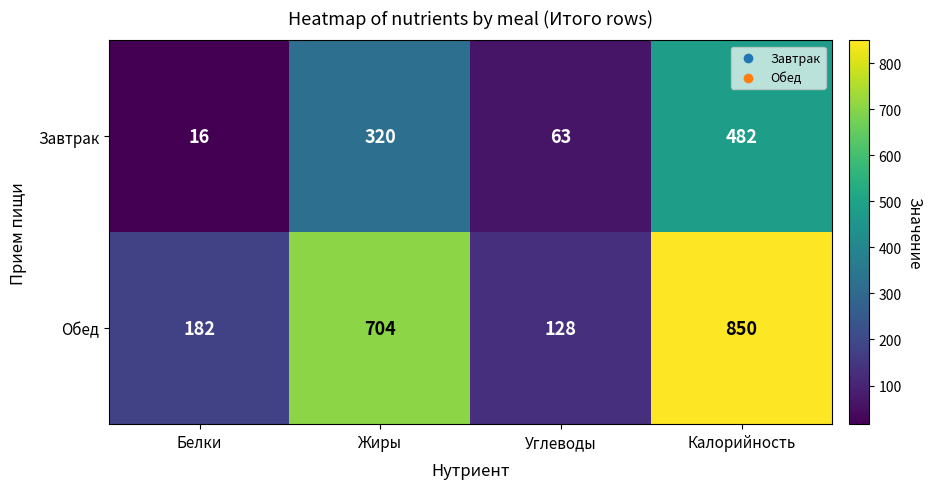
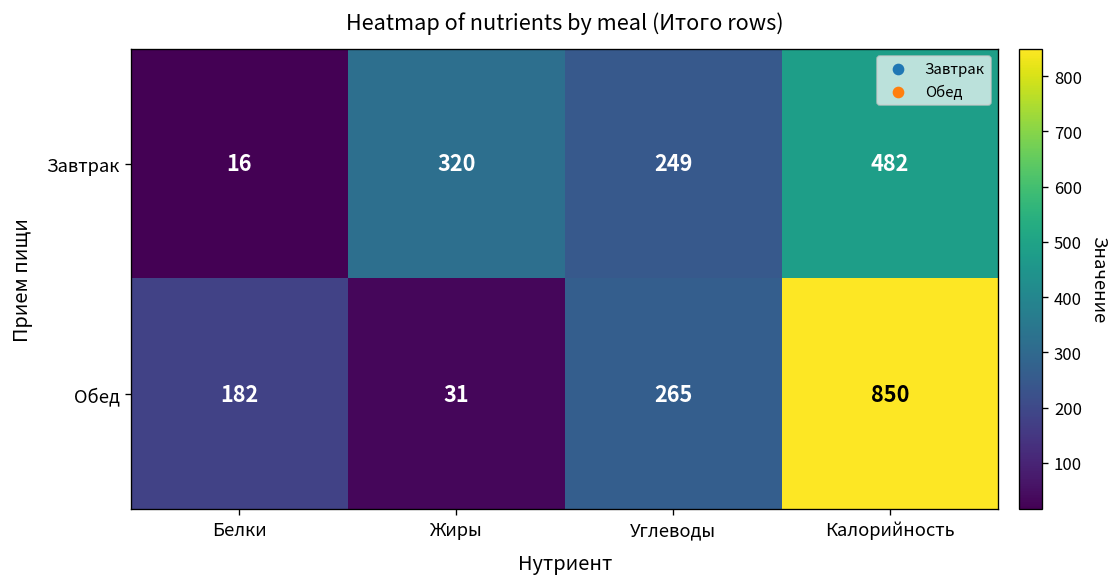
  {
    "Завтрак": {
      "Белки": 16,
      "Жиры": 320,
-     "Углеводы": 63,
+     "Углеводы": 249,
      "Калорийность": 482
    },
    "Обед": {
      "Белки": 182,
-     "Жиры": 704,
-     "Углеводы": 128,
+     "Жиры": 31,
+     "Углеводы": 265,
      "Калорийность": 850
    }
  }
